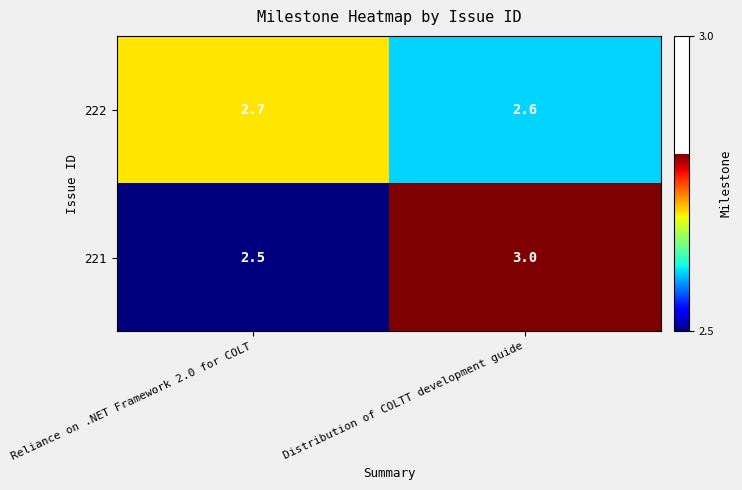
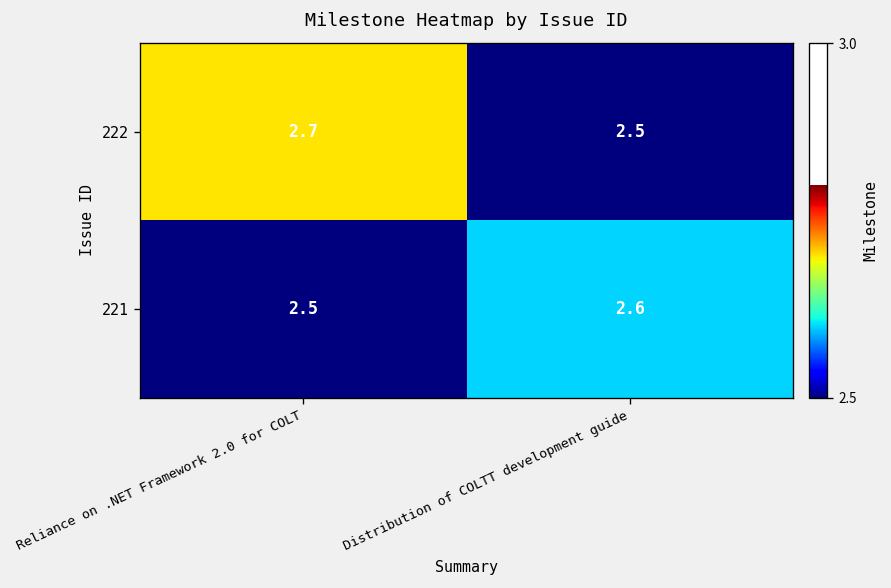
  {
    "222": {
      "Reliance on .NET Framework 2.0 for COLT": 2.7,
-     "Distribution of COLTT development guide": 2.6
+     "Distribution of COLTT development guide": 2.5
    },
    "221": {
      "Reliance on .NET Framework 2.0 for COLT": 2.5,
-     "Distribution of COLTT development guide": 3.0
+     "Distribution of COLTT development guide": 2.6
    }
  }
